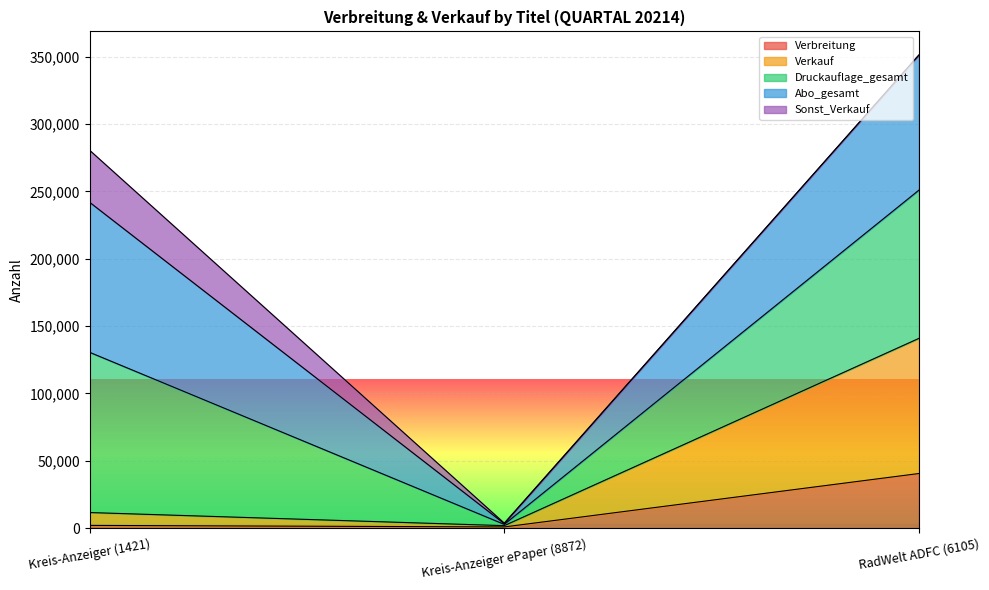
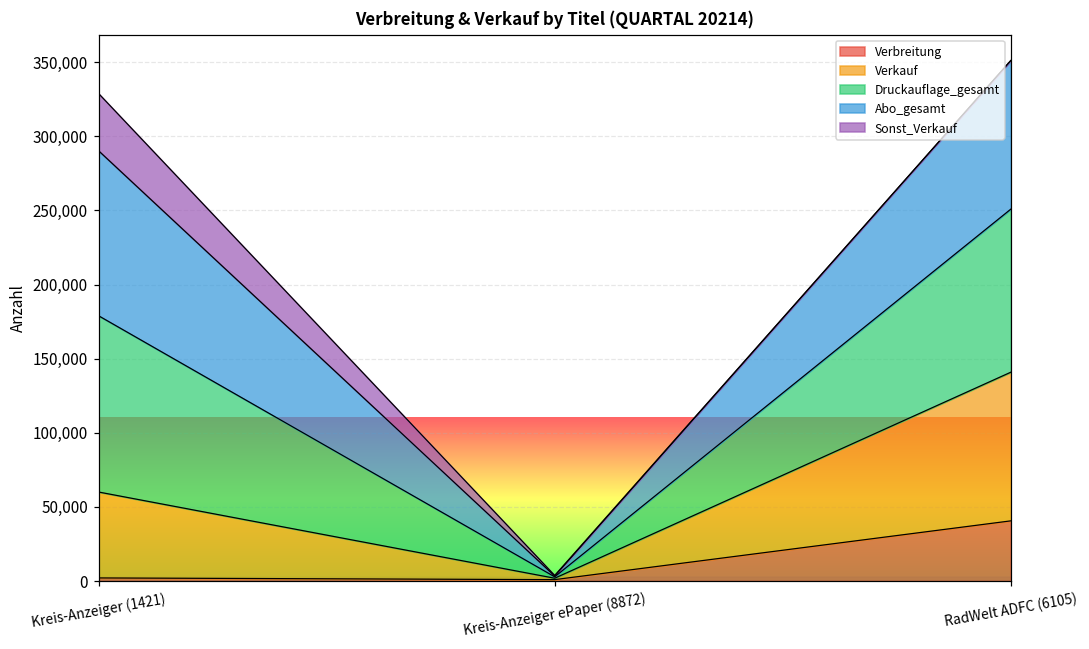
  {
    "Verbreitung": {
      "Kreis-Anzeiger (1421)": "2,000",
      "RadWelt ADFC (6105)": "41,000"
    },
    "Verkauf": {
-     "Kreis-Anzeiger (1421)": "10,000",
+     "Kreis-Anzeiger (1421)": "58,000",
      "RadWelt ADFC (6105)": "100,000"
    },
    "Druckauflage_gesamt": {
      "Kreis-Anzeiger (1421)": "119,000",
      "RadWelt ADFC (6105)": "110,000"
    },
    "Abo_gesamt": {
      "Kreis-Anzeiger (1421)": "111,000"
    },
    "Sonst_Verkauf": {
      "Kreis-Anzeiger (1421)": "39,000"
    }
  }
